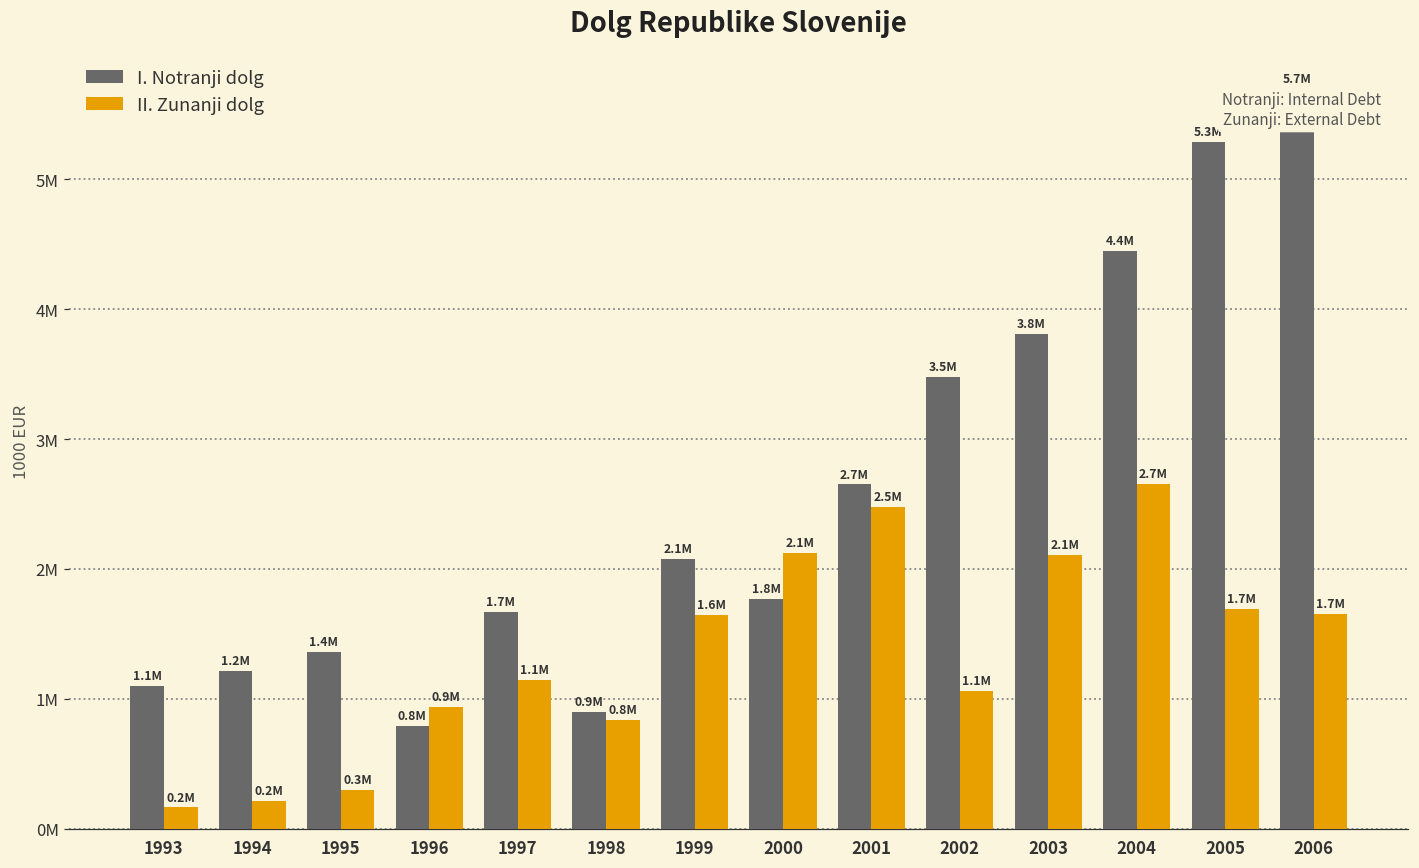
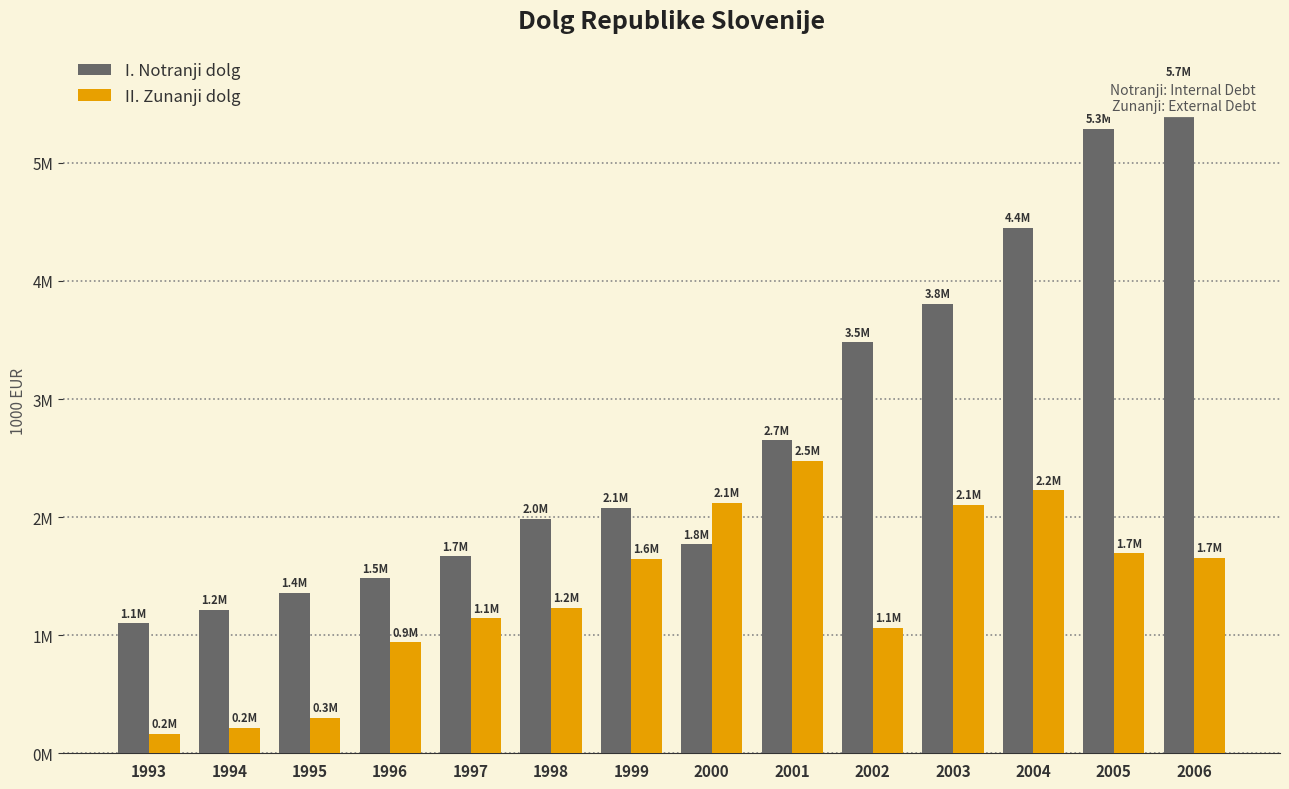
  {
    "I. Notranji dolg": {
      "1993": "1.1M",
      "1994": "1.2M",
      "1995": "1.4M",
-     "1996": "0.8M",
+     "1996": "1.5M",
      "1997": "1.7M",
-     "1998": "0.9M",
+     "1998": "2.0M",
      "1999": "2.1M",
      "2000": "1.8M",
      "2001": "2.7M",
      "2002": "3.5M",
      "2003": "3.8M",
      "2004": "4.4M"
    },
    "II. Zunanji dolg": {
      "1993": "0.2M",
      "1994": "0.2M",
      "1995": "0.3M",
      "1996": "0.9M",
      "1997": "1.1M",
-     "1998": "0.8M",
+     "1998": "1.2M",
      "1999": "1.6M",
      "2000": "2.1M",
      "2001": "2.5M",
      "2002": "1.1M",
      "2003": "2.1M",
-     "2004": "2.7M",
+     "2004": "2.2M",
      "2005": "1.7M",
      "2006": "1.7M"
    }
  }
